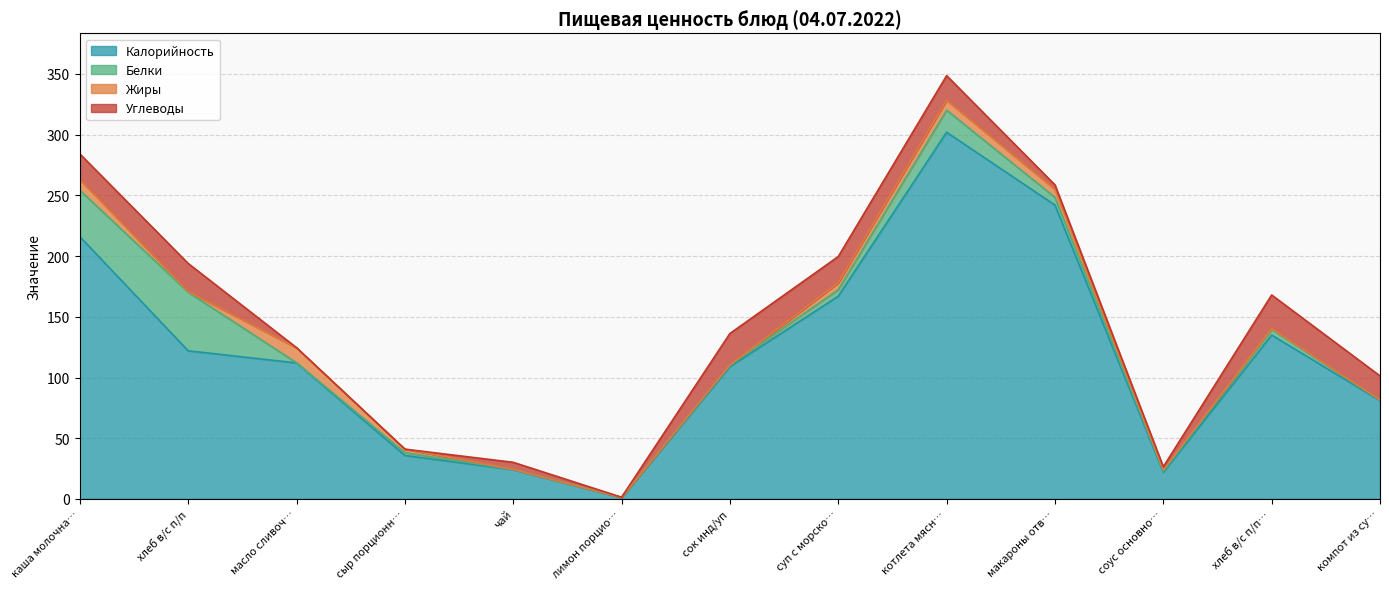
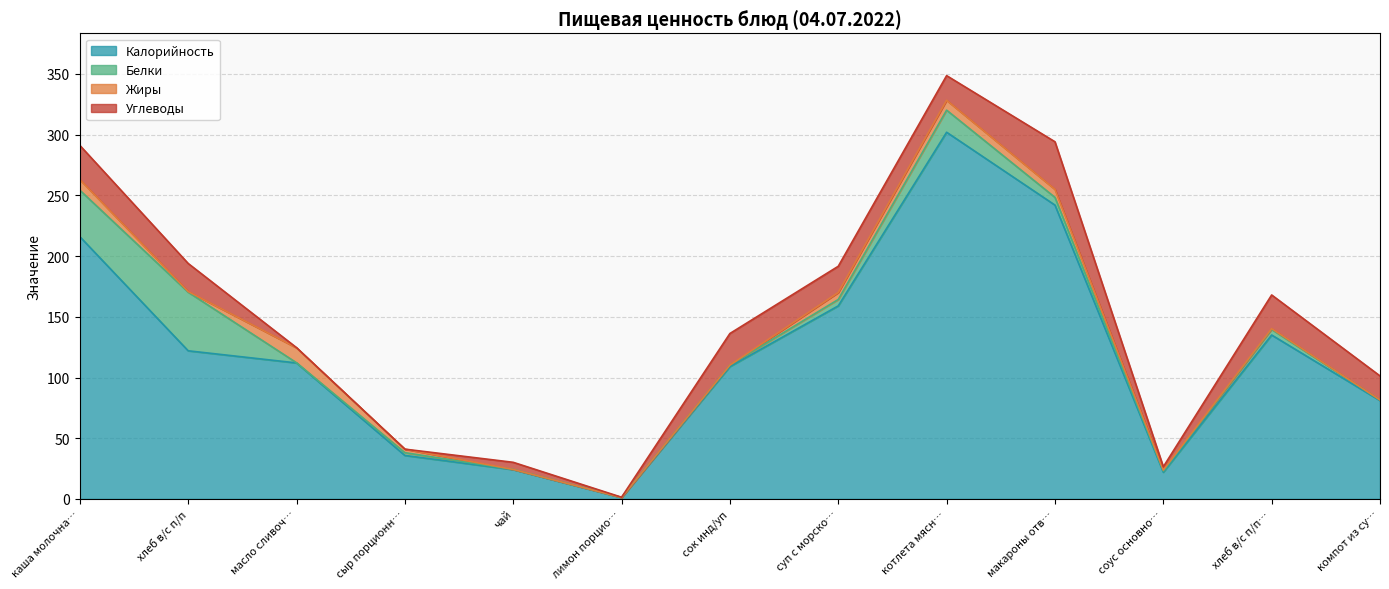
  {
    "Калорийность": {
      "каша молочна…": 216,
      "хлеб в/с п/п": 122,
      "сыр порционн…": 36,
-     "суп с морско…": 167,
+     "суп с морско…": 159,
      "котлета мясн…": 302,
      "макароны отв…": 242,
      "хлеб в/с п/п…": 135
    },
    "Белки": {
      "каша молочна…": 38,
      "сыр порционн…": 2,
      "суп с морско…": 5,
      "котлета мясн…": 18,
      "макароны отв…": 6
    },
    "Жиры": {
      "каша молочна…": 9,
      "суп с морско…": 6,
      "котлета мясн…": 8,
      "макароны отв…": 7
    },
    "Углеводы": {
-     "каша молочна…": 21,
+     "каша молочна…": 28,
      "хлеб в/с п/п": 23,
      "чай": 6,
      "сок инд/уп": 26,
      "суп с морско…": 22,
      "котлета мясн…": 20,
-     "макароны отв…": 4,
+     "макароны отв…": 39,
      "соус основно…": 3,
      "хлеб в/с п/п…": 28,
      "компот из су…": 20
    }
  }
